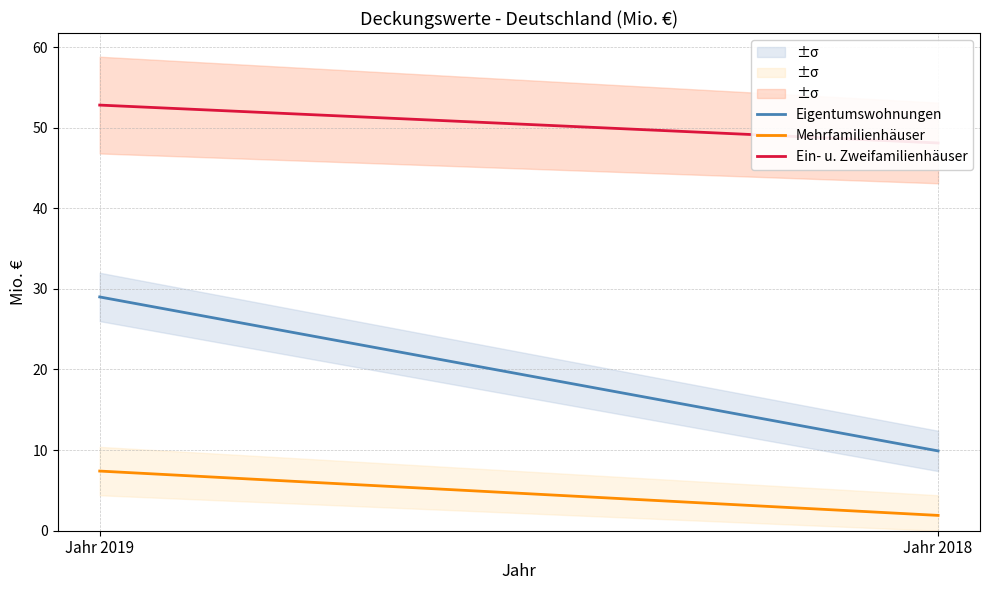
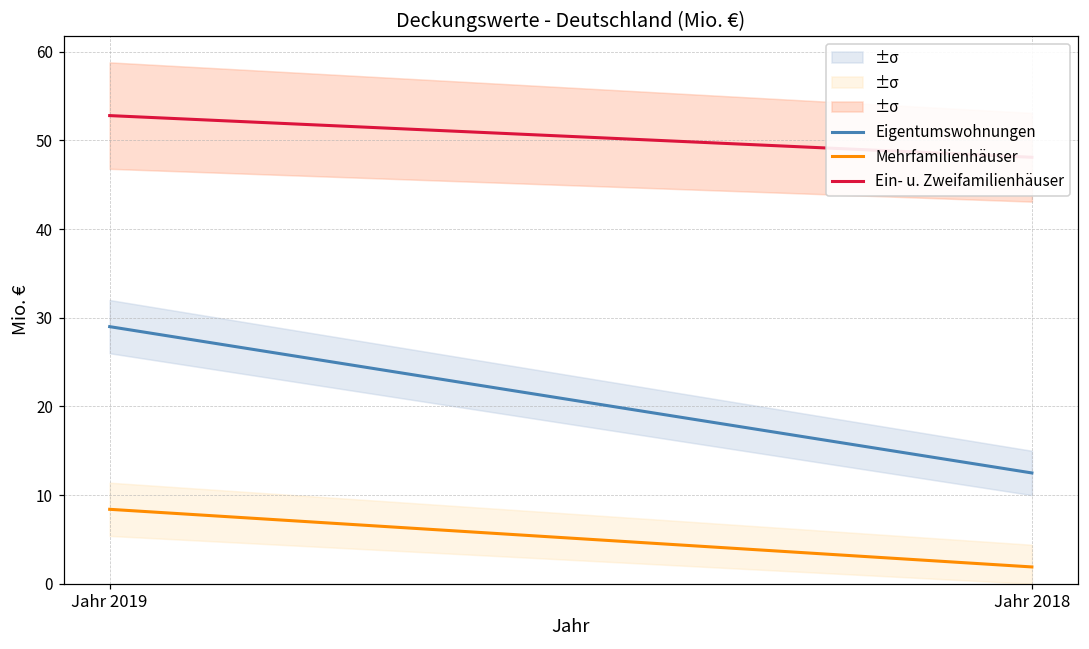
  {
    "Eigentumswohnungen": {
      "Jahr 2019": 29,
-     "Jahr 2018": 10
+     "Jahr 2018": 13
    },
    "Mehrfamilienhäuser": {
-     "Jahr 2019": 7,
+     "Jahr 2019": 8,
      "Jahr 2018": 2
    },
    "Ein- u. Zweifamilienhäuser": {
      "Jahr 2019": 53
    }
  }
